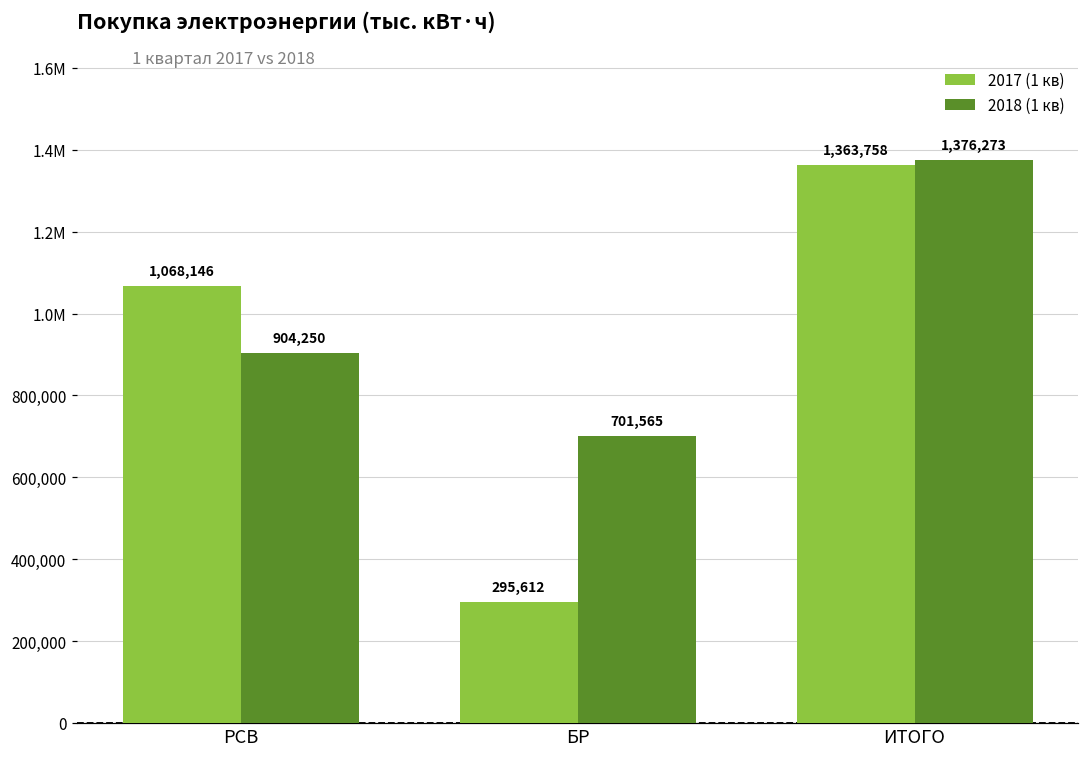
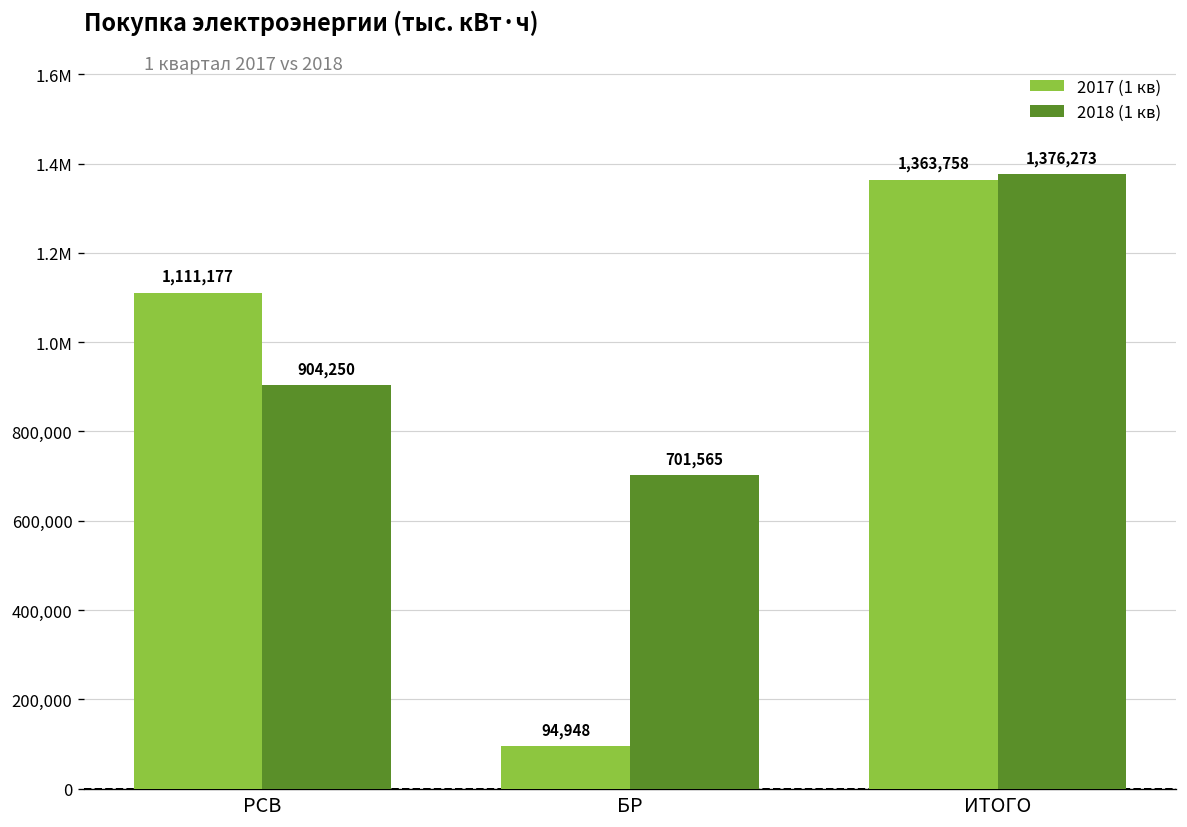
  {
    "2017 (1 кв)": {
-     "РСВ": "1,068,146",
-     "БР": "295,612",
+     "РСВ": "1,111,177",
+     "БР": "94,948",
      "ИТОГО": "1,363,758"
    },
    "2018 (1 кв)": {
      "РСВ": "904,250",
      "БР": "701,565",
      "ИТОГО": "1,376,273"
    }
  }
